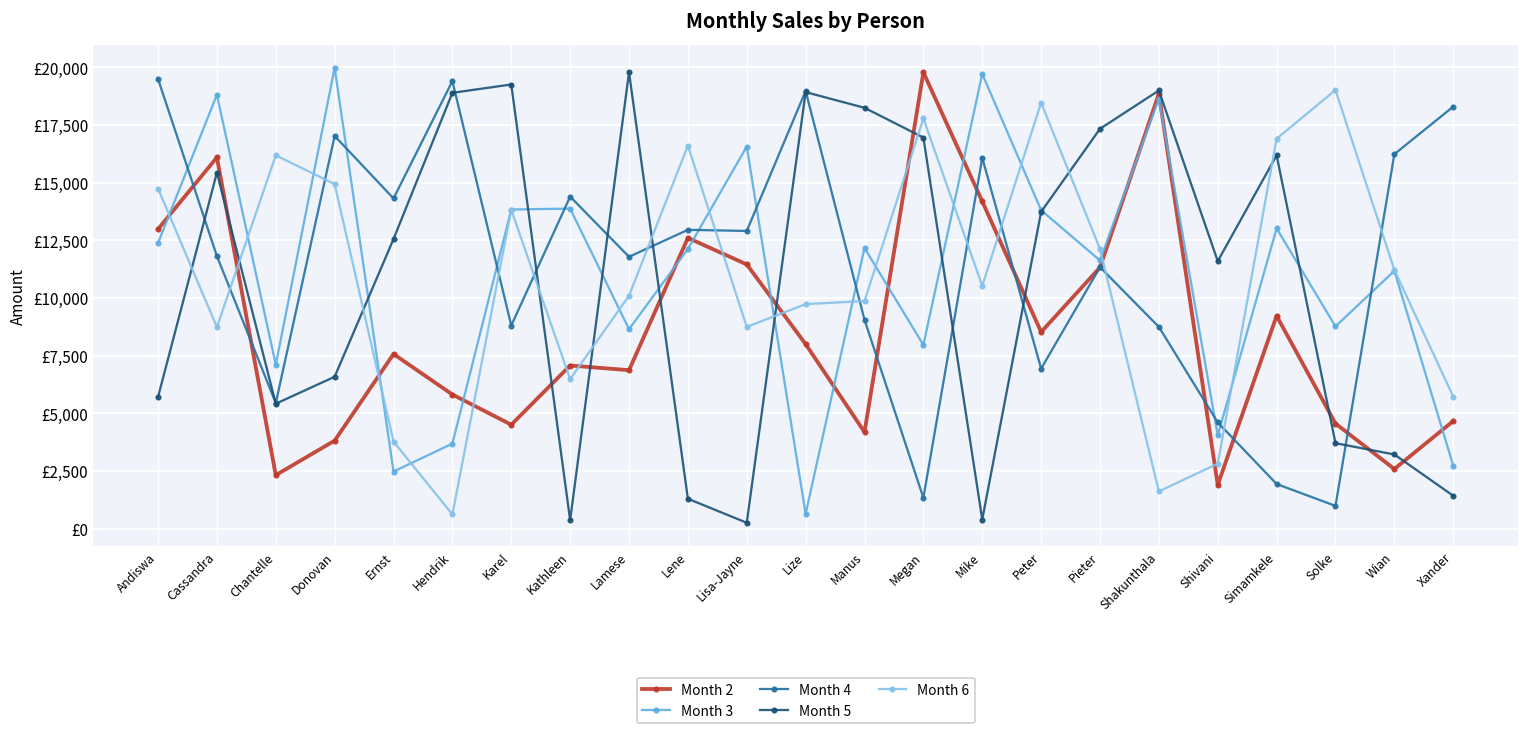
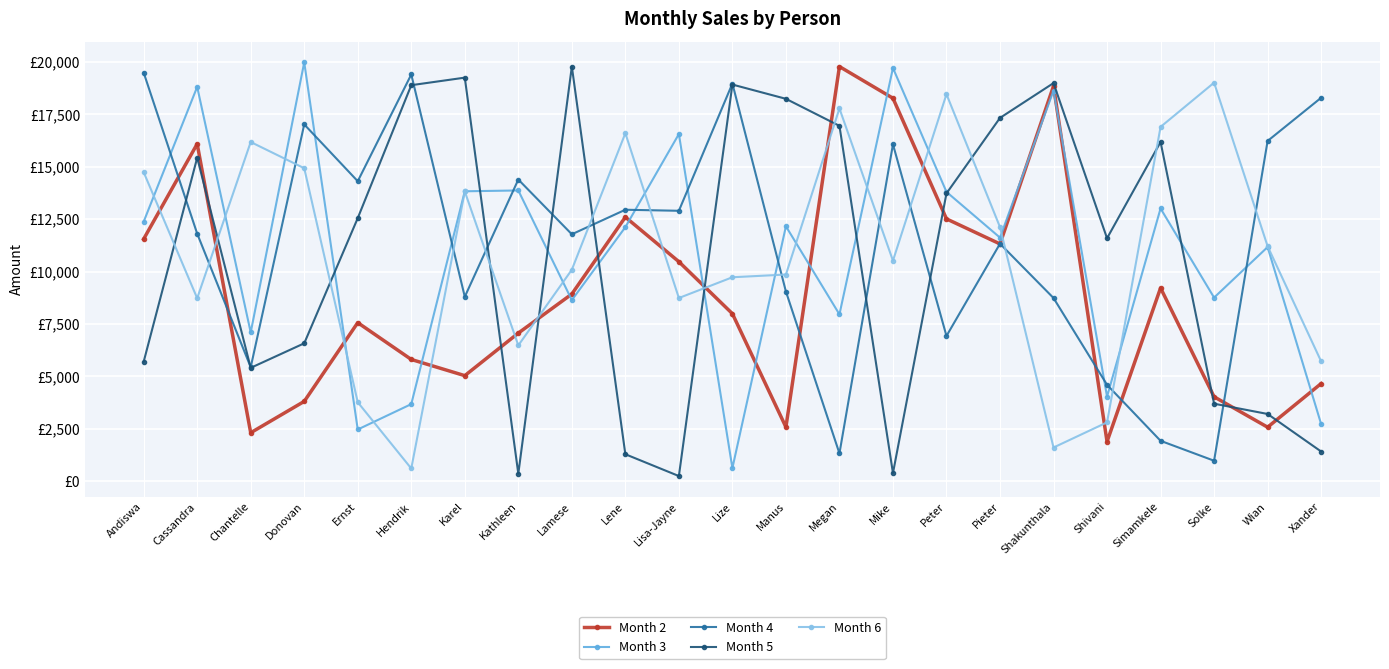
  {
    "Month 2": {
-     "Andiswa": "£13,000",
+     "Andiswa": "£11,600",
      "Cassandra": "£16,100",
      "Chantelle": "£2,300",
      "Donovan": "£3,800",
      "Ernst": "£7,600",
      "Hendrik": "£5,800",
-     "Karel": "£4,500",
+     "Karel": "£5,000",
      "Kathleen": "£7,100",
-     "Lamese": "£6,900",
+     "Lamese": "£8,900",
      "Lene": "£12,600",
-     "Lisa-Jayne": "£11,500",
+     "Lisa-Jayne": "£10,500",
      "Lize": "£8,000",
-     "Manus": "£4,200",
+     "Manus": "£2,600",
      "Megan": "£19,800",
-     "Mike": "£14,200",
-     "Peter": "£8,500",
+     "Mike": "£18,300",
+     "Peter": "£12,500",
      "Shakunthala": "£18,900",
      "Shivani": "£1,900",
      "Simamkele": "£9,200",
-     "Solke": "£4,600",
+     "Solke": "£4,000",
      "Wian": "£2,600",
      "Xander": "£4,700"
    }
  }
